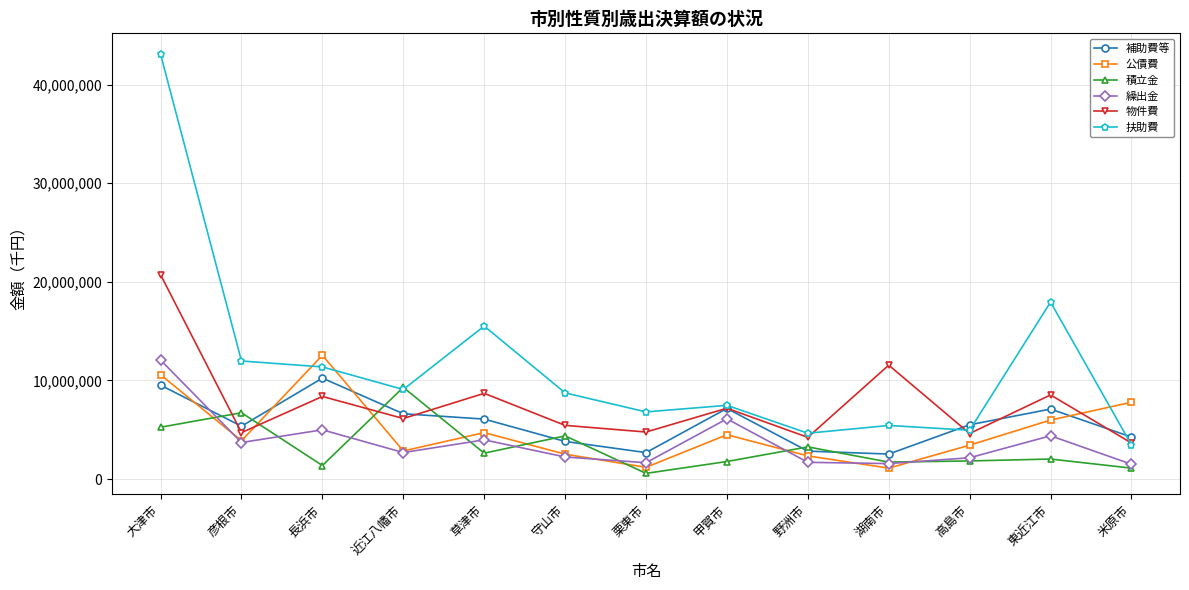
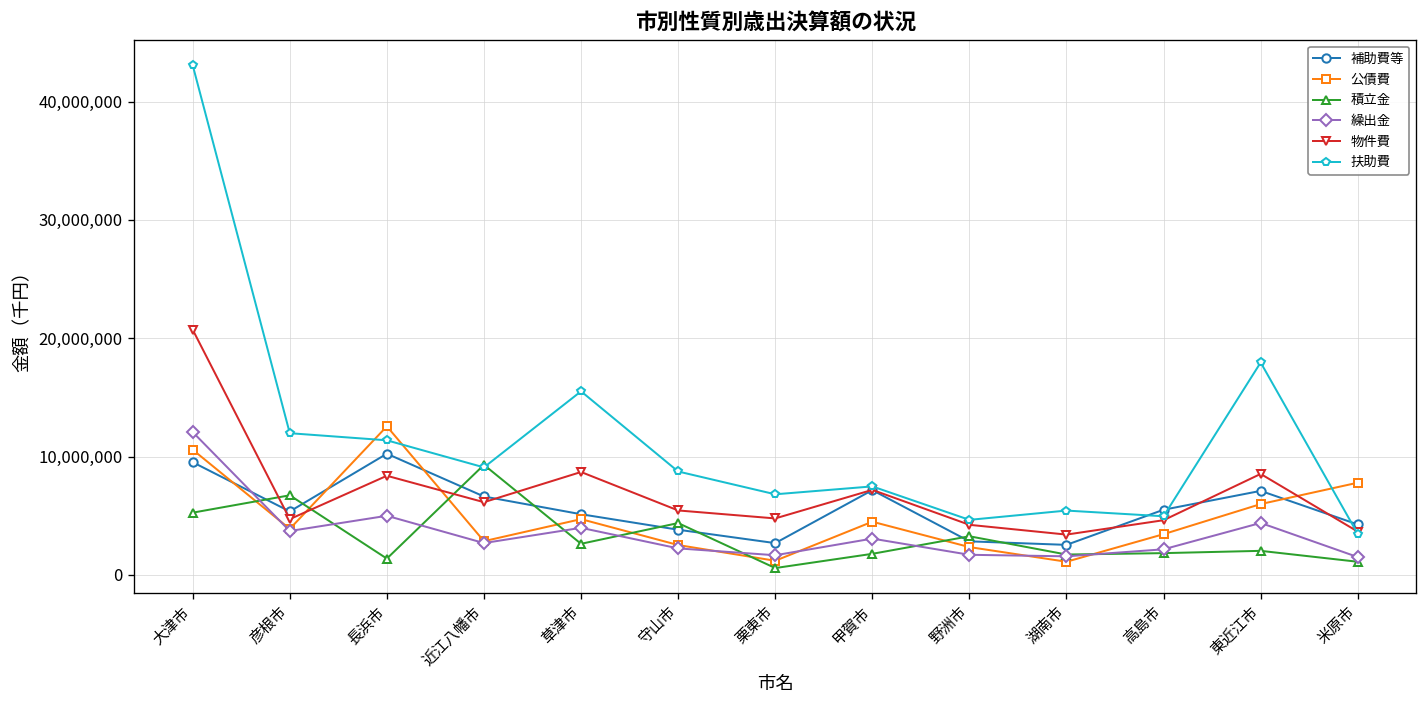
  {
    "補助費等": {
      "大津市": "10,000,000",
      "彦根市": "5,000,000",
      "長浜市": "10,000,000",
      "近江八幡市": "7,000,000",
-     "草津市": "6,000,000",
+     "草津市": "5,000,000",
      "守山市": "4,000,000",
      "栗東市": "3,000,000",
      "野洲市": "3,000,000",
      "湖南市": "3,000,000",
      "高島市": "6,000,000",
      "東近江市": "7,000,000",
      "米原市": "4,000,000"
    },
    "公債費": {
      "大津市": "11,000,000",
      "長浜市": "13,000,000",
      "草津市": "5,000,000",
      "守山市": "3,000,000",
      "栗東市": "1,000,000",
      "甲賀市": "4,000,000",
      "野洲市": "2,000,000",
      "湖南市": "1,000,000",
      "高島市": "3,000,000",
      "東近江市": "6,000,000",
      "米原市": "8,000,000"
    },
    "積立金": {
      "大津市": "5,000,000",
      "彦根市": "7,000,000",
      "長浜市": "1,000,000",
      "草津市": "3,000,000",
      "守山市": "4,000,000",
      "栗東市": "1,000,000",
      "甲賀市": "2,000,000",
      "野洲市": "3,000,000",
      "高島市": "2,000,000",
      "東近江市": "2,000,000",
      "米原市": "1,000,000"
    },
    "繰出金": {
      "大津市": "12,000,000",
      "長浜市": "5,000,000",
      "草津市": "4,000,000",
      "守山市": "2,000,000",
      "栗東市": "2,000,000",
-     "甲賀市": "6,000,000",
+     "甲賀市": "3,000,000",
      "野洲市": "2,000,000",
      "高島市": "2,000,000",
      "東近江市": "4,000,000",
      "米原市": "2,000,000"
    },
    "物件費": {
      "大津市": "21,000,000",
      "彦根市": "5,000,000",
      "長浜市": "8,000,000",
      "近江八幡市": "6,000,000",
      "草津市": "9,000,000",
      "守山市": "5,000,000",
      "栗東市": "5,000,000",
      "野洲市": "4,000,000",
-     "湖南市": "12,000,000",
+     "湖南市": "3,000,000",
      "高島市": "5,000,000",
      "東近江市": "9,000,000"
    },
    "扶助費": {
      "大津市": "43,000,000",
      "彦根市": "12,000,000",
      "長浜市": "11,000,000",
      "草津市": "16,000,000",
      "守山市": "9,000,000",
      "栗東市": "7,000,000",
      "甲賀市": "7,000,000",
      "野洲市": "5,000,000",
      "湖南市": "5,000,000",
      "高島市": "5,000,000",
      "東近江市": "18,000,000"
    }
  }
